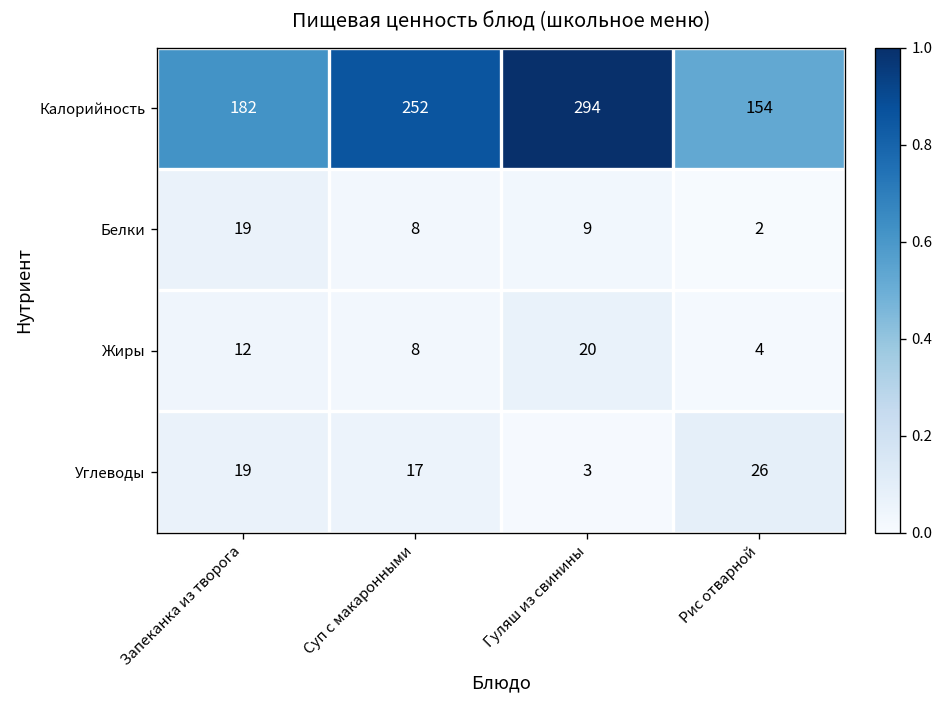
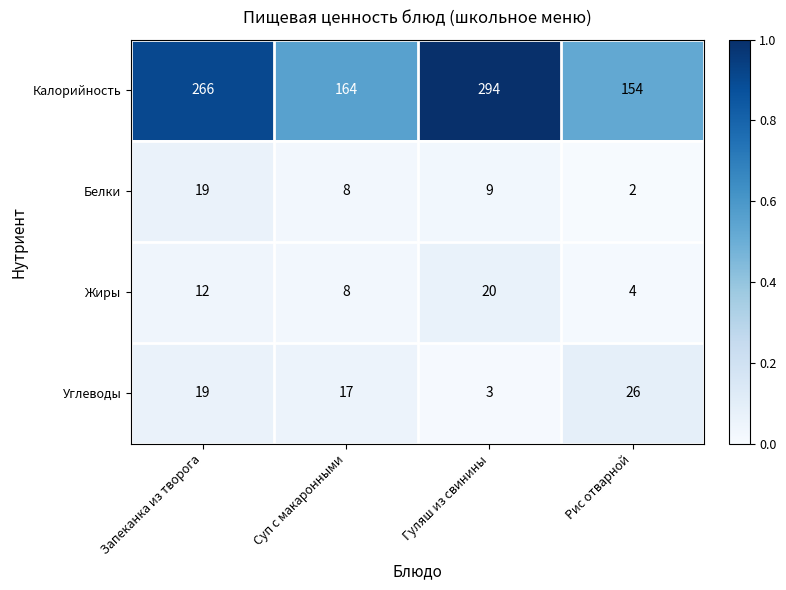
  {
    "Калорийность": {
-     "Запеканка из творога": 182,
-     "Суп с макаронными": 252,
+     "Запеканка из творога": 266,
+     "Суп с макаронными": 164,
      "Гуляш из свинины": 294,
      "Рис отварной": 154
    },
    "Белки": {
      "Запеканка из творога": 19,
      "Суп с макаронными": 8,
      "Гуляш из свинины": 9,
      "Рис отварной": 2
    },
    "Жиры": {
      "Запеканка из творога": 12,
      "Суп с макаронными": 8,
      "Гуляш из свинины": 20,
      "Рис отварной": 4
    },
    "Углеводы": {
      "Запеканка из творога": 19,
      "Суп с макаронными": 17,
      "Гуляш из свинины": 3,
      "Рис отварной": 26
    }
  }
